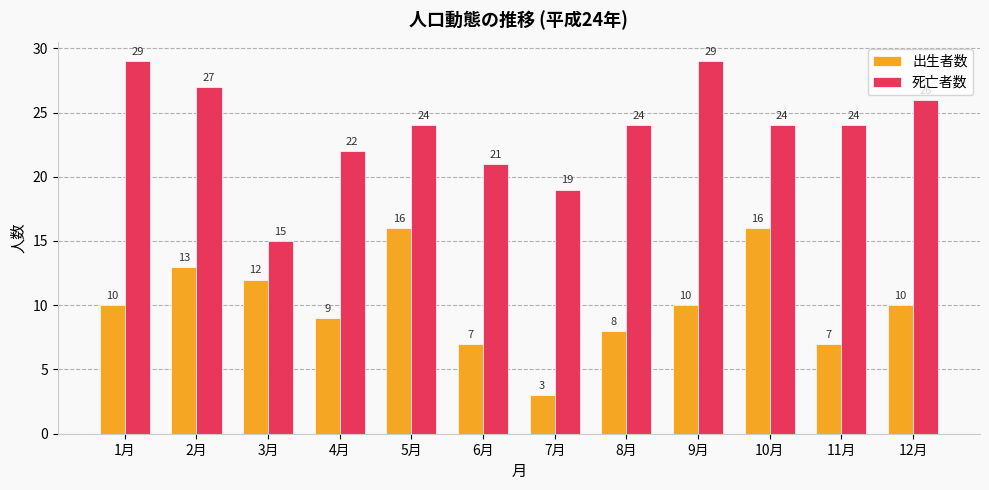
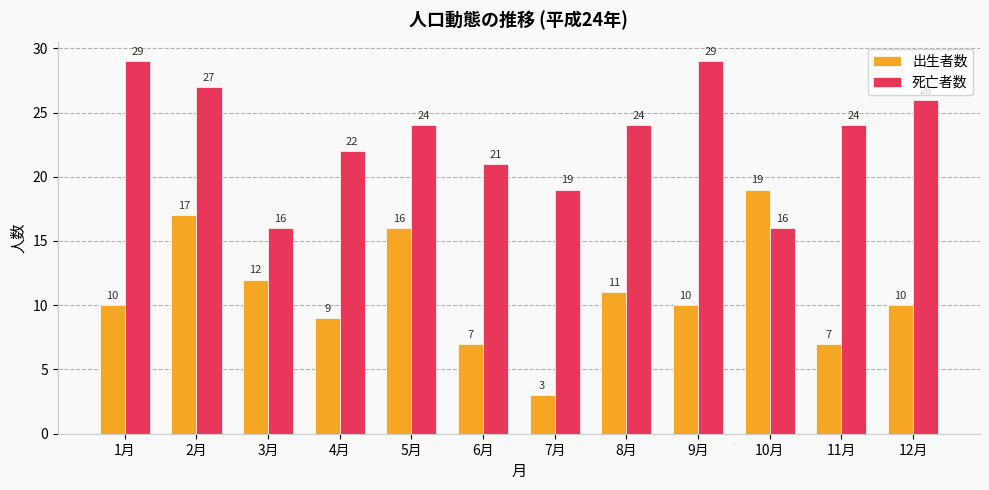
  {
    "出生者数": {
      "1月": 10,
-     "2月": 13,
+     "2月": 17,
      "3月": 12,
      "4月": 9,
      "5月": 16,
      "6月": 7,
      "7月": 3,
-     "8月": 8,
+     "8月": 11,
      "9月": 10,
-     "10月": 16,
+     "10月": 19,
      "11月": 7,
      "12月": 10
    },
    "死亡者数": {
      "1月": 29,
      "2月": 27,
-     "3月": 15,
+     "3月": 16,
      "4月": 22,
      "5月": 24,
      "6月": 21,
      "7月": 19,
      "8月": 24,
      "9月": 29,
-     "10月": 24,
+     "10月": 16,
      "11月": 24
    }
  }
